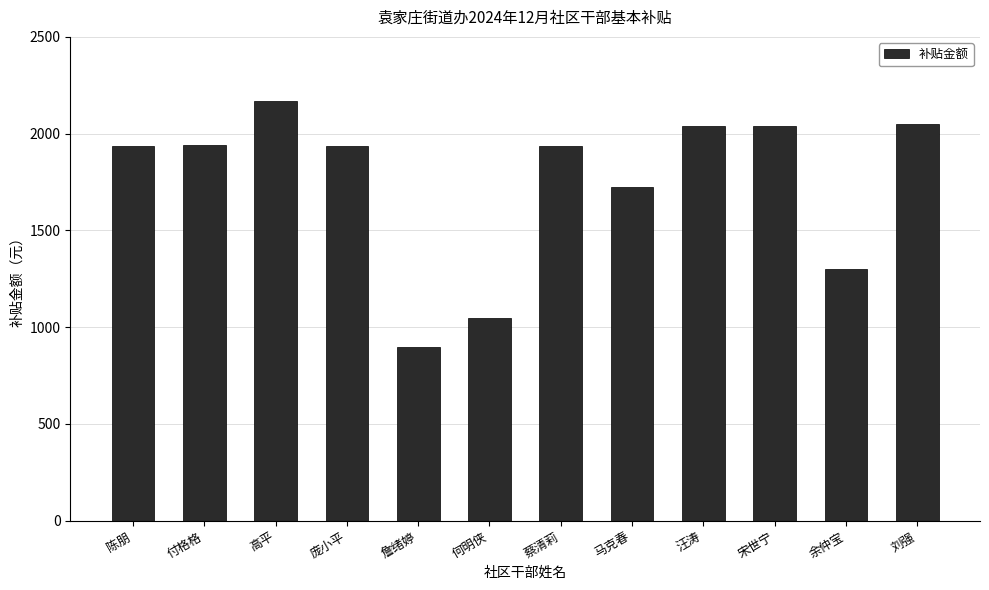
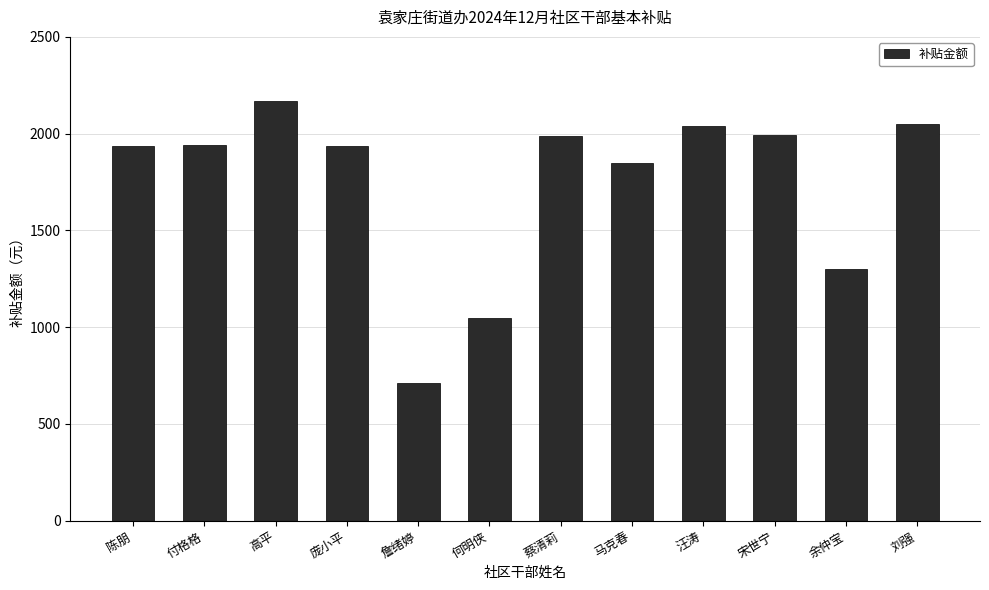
  {
    "陈朋": 1940,
    "付格格": 1940,
    "高平": 2170,
    "庞小平": 1940,
-   "詹绪婷": 900,
+   "詹绪婷": 710,
    "何明侠": 1050,
-   "蔡清莉": 1940,
-   "马克春": 1720,
+   "蔡清莉": 1990,
+   "马克春": 1850,
    "汪涛": 2040,
-   "宋世宁": 2040,
+   "宋世宁": 2000,
    "余仲宝": 1300,
    "刘强": 2050
  }
